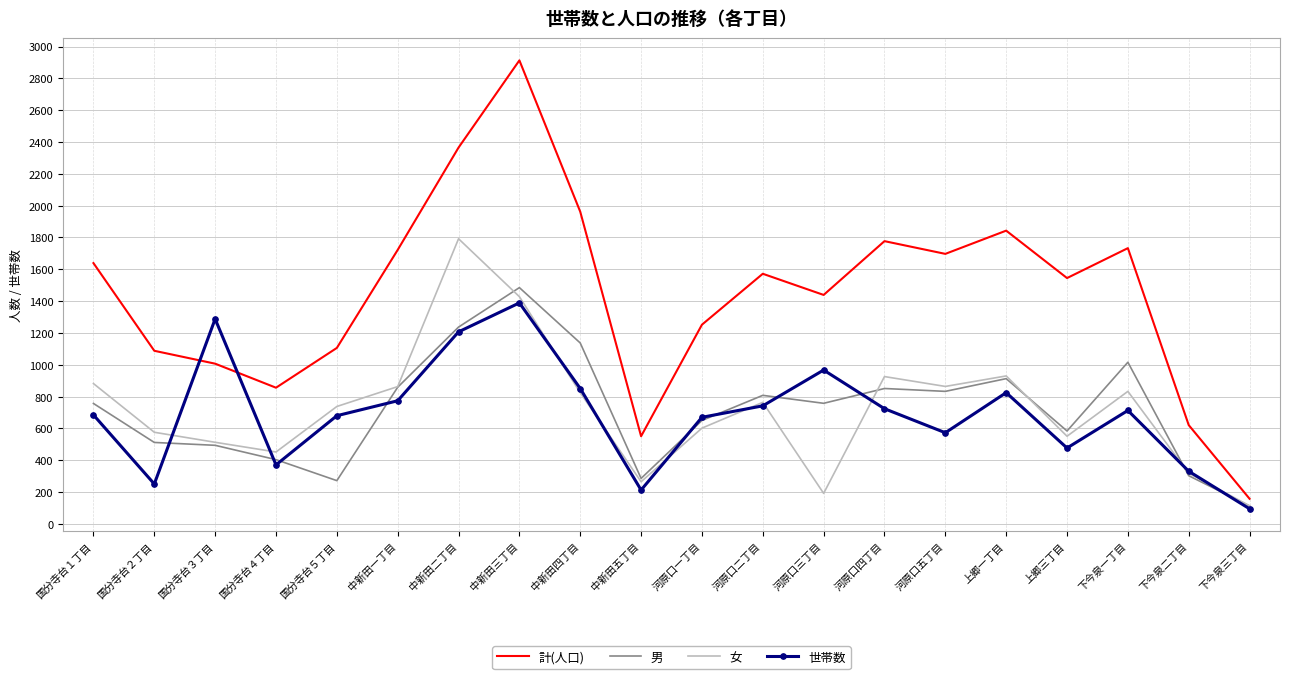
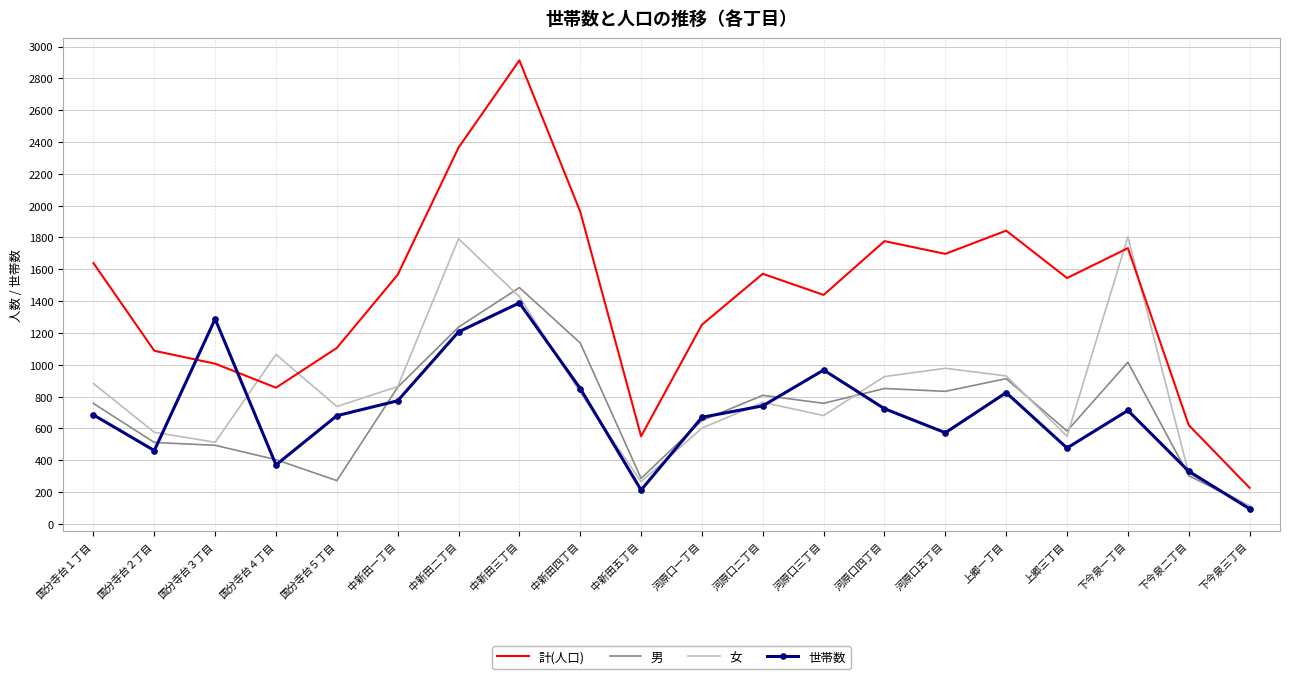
  {
    "計(人口)": {
      "国分寺台１丁目": 1640,
      "国分寺台２丁目": 1090,
      "国分寺台３丁目": 1010,
      "国分寺台４丁目": 860,
      "国分寺台５丁目": 1110,
-     "中新田一丁目": 1720,
+     "中新田一丁目": 1570,
      "中新田二丁目": 2370,
      "中新田三丁目": 2910,
      "中新田四丁目": 1960,
      "中新田五丁目": 550,
      "河原口一丁目": 1250,
      "河原口二丁目": 1570,
      "河原口三丁目": 1440,
      "河原口四丁目": 1780,
      "河原口五丁目": 1700,
      "上郷一丁目": 1840,
      "上郷三丁目": 1550,
      "下今泉一丁目": 1730,
      "下今泉二丁目": 620,
-     "下今泉三丁目": 160
+     "下今泉三丁目": 230
    },
    "男": {
      "国分寺台１丁目": 760,
      "国分寺台２丁目": 510,
      "国分寺台３丁目": 490,
      "国分寺台４丁目": 400,
      "国分寺台５丁目": 270,
      "中新田二丁目": 1240,
      "中新田三丁目": 1490,
      "中新田四丁目": 1140,
      "中新田五丁目": 290,
      "河原口一丁目": 650,
      "河原口二丁目": 810,
      "河原口三丁目": 760,
      "河原口四丁目": 850,
      "河原口五丁目": 830,
      "上郷一丁目": 910,
      "上郷三丁目": 580,
      "下今泉一丁目": 1020
    },
    "女": {
      "国分寺台１丁目": 880,
      "国分寺台２丁目": 580,
      "国分寺台３丁目": 510,
-     "国分寺台４丁目": 450,
+     "国分寺台４丁目": 1070,
      "国分寺台５丁目": 740,
      "中新田二丁目": 1790,
      "中新田三丁目": 1430,
      "中新田四丁目": 830,
      "中新田五丁目": 270,
      "河原口一丁目": 600,
      "河原口二丁目": 760,
-     "河原口三丁目": 190,
+     "河原口三丁目": 680,
      "河原口四丁目": 930,
-     "河原口五丁目": 860,
+     "河原口五丁目": 980,
      "上郷一丁目": 930,
      "上郷三丁目": 550,
-     "下今泉一丁目": 830
+     "下今泉一丁目": 1800
    },
    "世帯数": {
      "国分寺台１丁目": 690,
-     "国分寺台２丁目": 250,
+     "国分寺台２丁目": 460,
      "国分寺台３丁目": 1290,
      "国分寺台４丁目": 370,
      "国分寺台５丁目": 680,
      "中新田一丁目": 770,
      "中新田二丁目": 1210,
      "中新田三丁目": 1390,
      "中新田四丁目": 850,
      "中新田五丁目": 210,
      "河原口一丁目": 670,
      "河原口二丁目": 740,
      "河原口三丁目": 970,
      "河原口四丁目": 720,
      "河原口五丁目": 570,
      "上郷一丁目": 830,
      "上郷三丁目": 480,
      "下今泉一丁目": 710,
      "下今泉三丁目": 100
    }
  }
